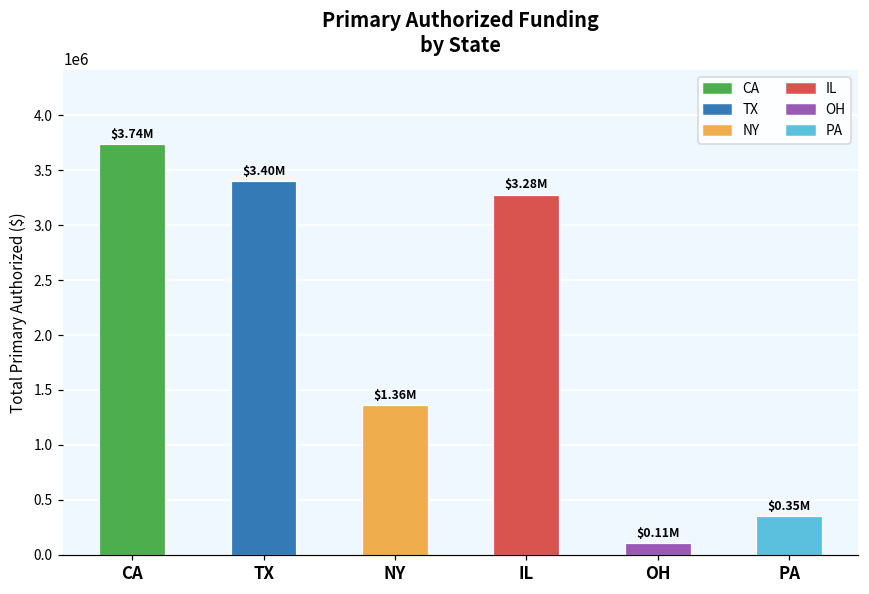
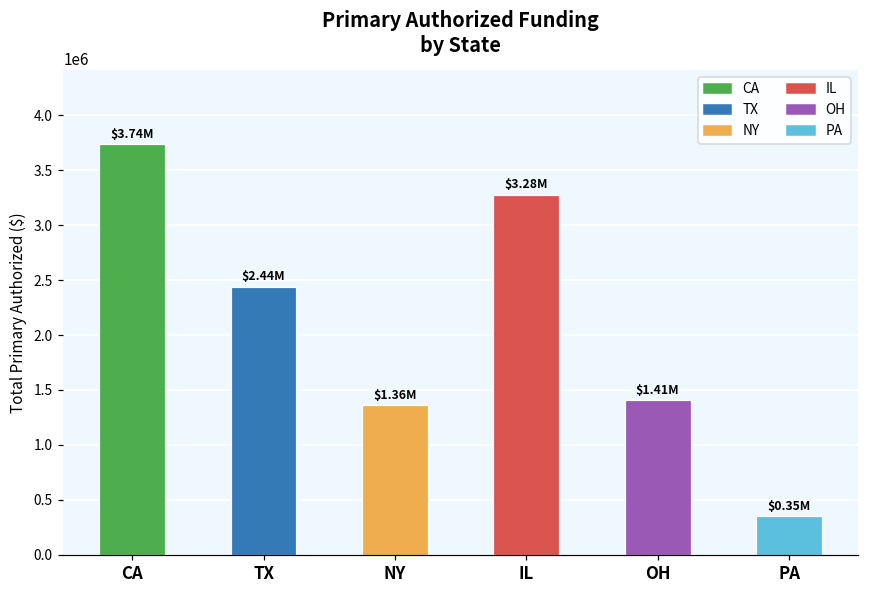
  {
    "CA": "$3.74M",
-   "TX": "$3.40M",
+   "TX": "$2.44M",
    "NY": "$1.36M",
    "IL": "$3.28M",
-   "OH": "$0.11M",
+   "OH": "$1.41M",
    "PA": "$0.35M"
  }
